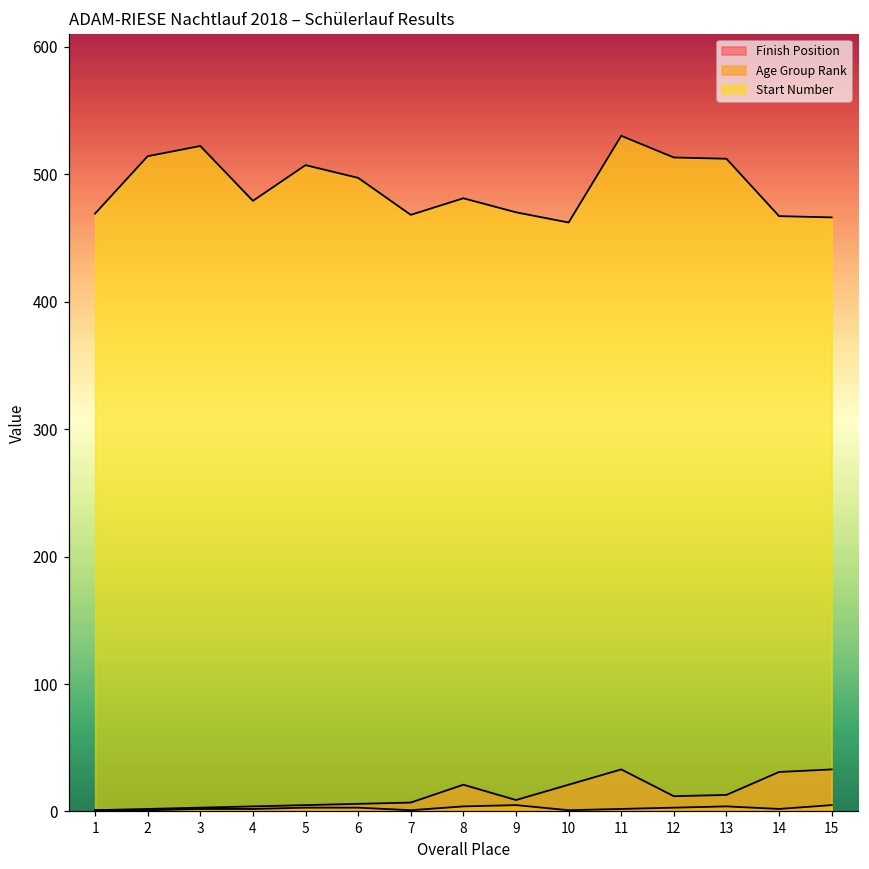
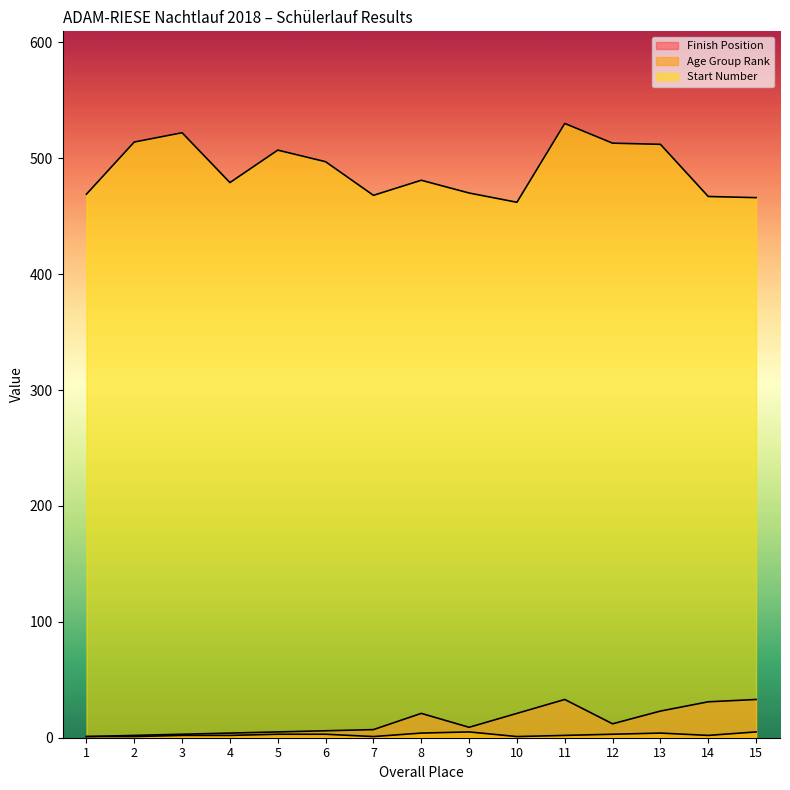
  {
    "Finish Position": {
      "6": 6,
      "7": 7,
      "8": 21,
      "9": 9,
      "10": 21,
      "11": 33,
      "12": 12,
-     "13": 13,
+     "13": 23,
      "14": 31,
      "15": 33
    }
  }
